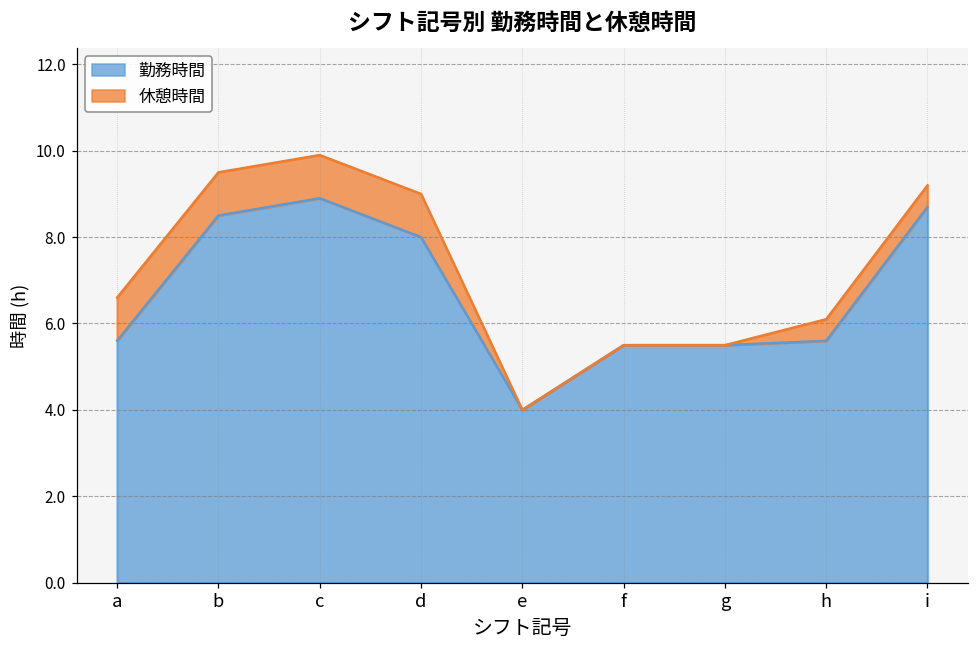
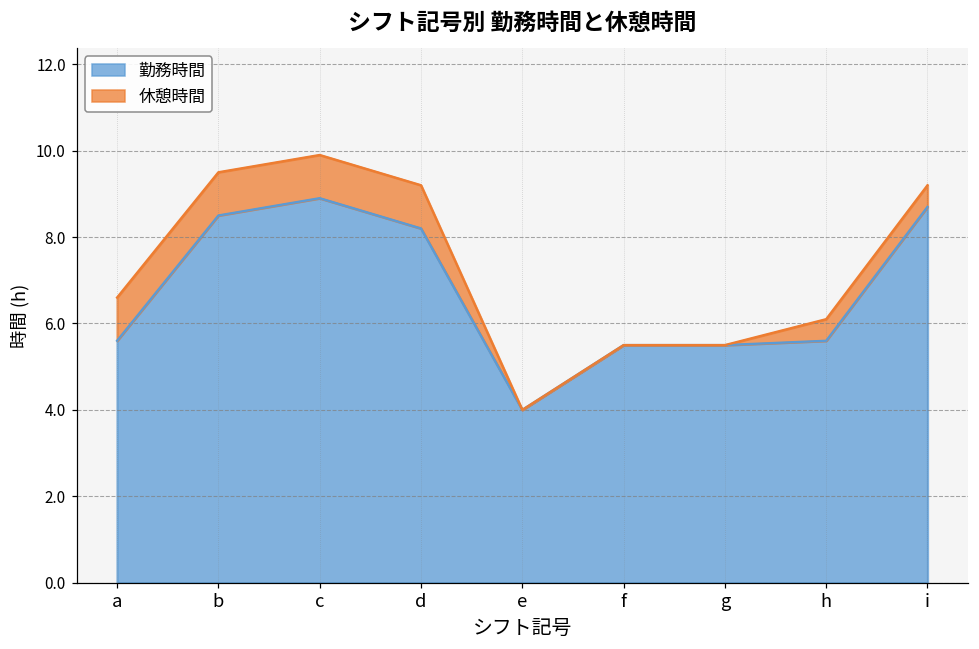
  {
    "勤務時間": {
      "a": 5.6,
      "b": 8.5,
      "c": 8.9,
-     "d": 8.0,
+     "d": 8.2,
      "h": 5.6,
      "i": 8.7
    },
    "休憩時間": {
      "a": 1.0,
      "b": 1.0,
      "c": 1.0,
      "d": 1.0,
      "h": 0.5,
      "i": 0.5
    }
  }
